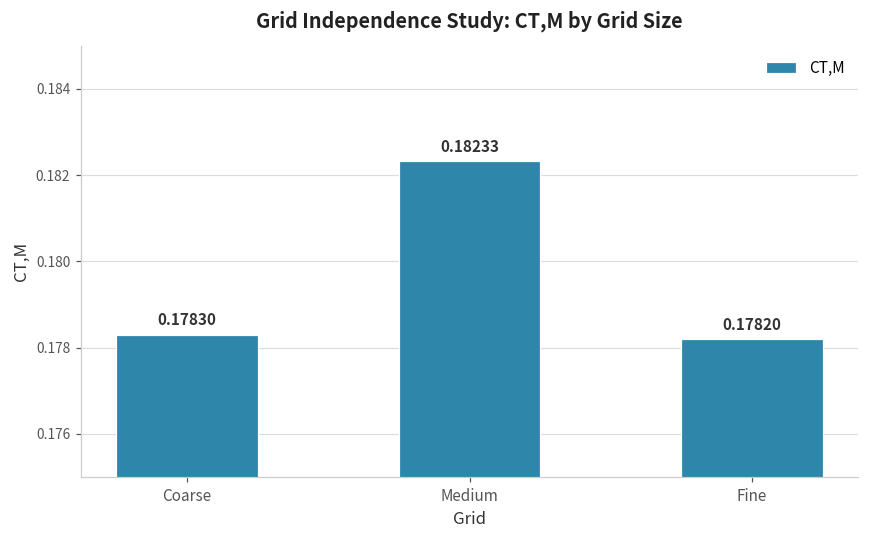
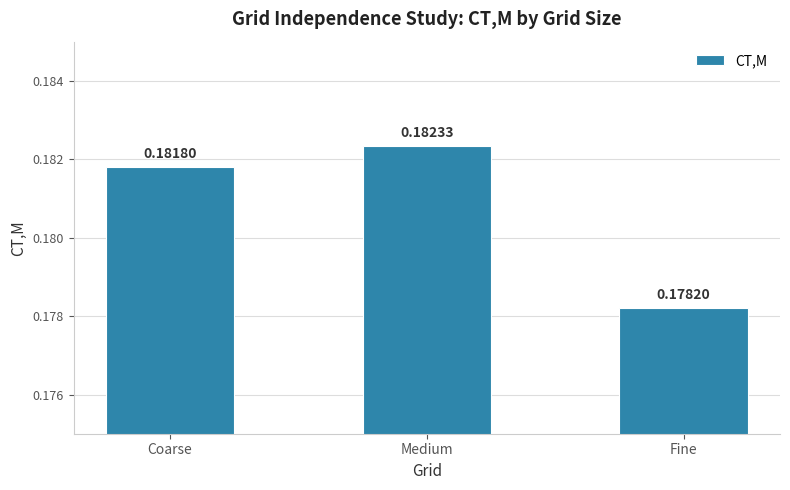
  {
-   "Coarse": 0.17830,
+   "Coarse": 0.18180,
    "Medium": 0.18233,
    "Fine": 0.17820
  }
